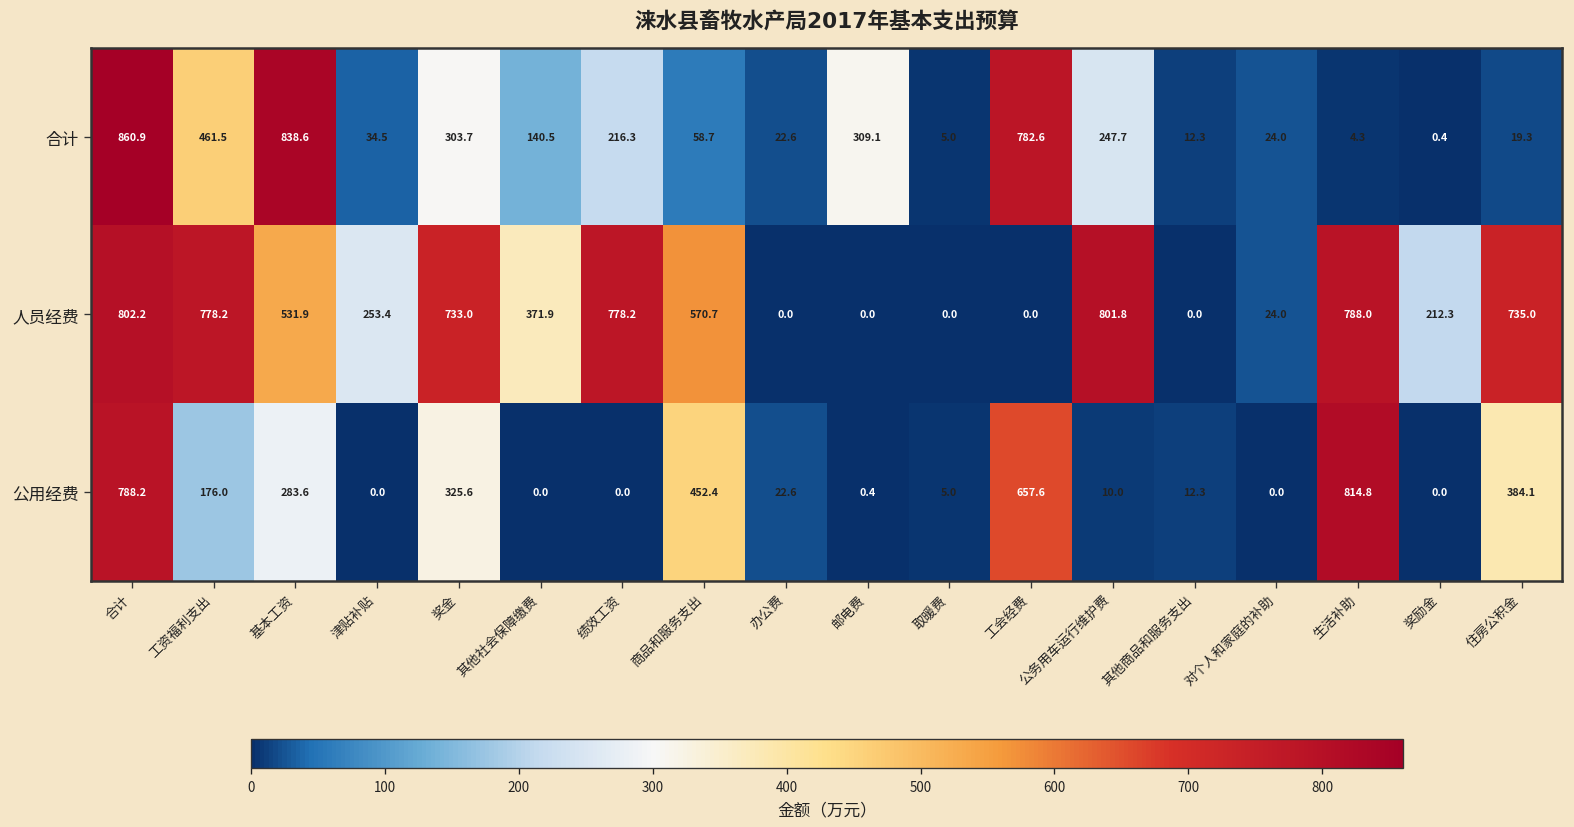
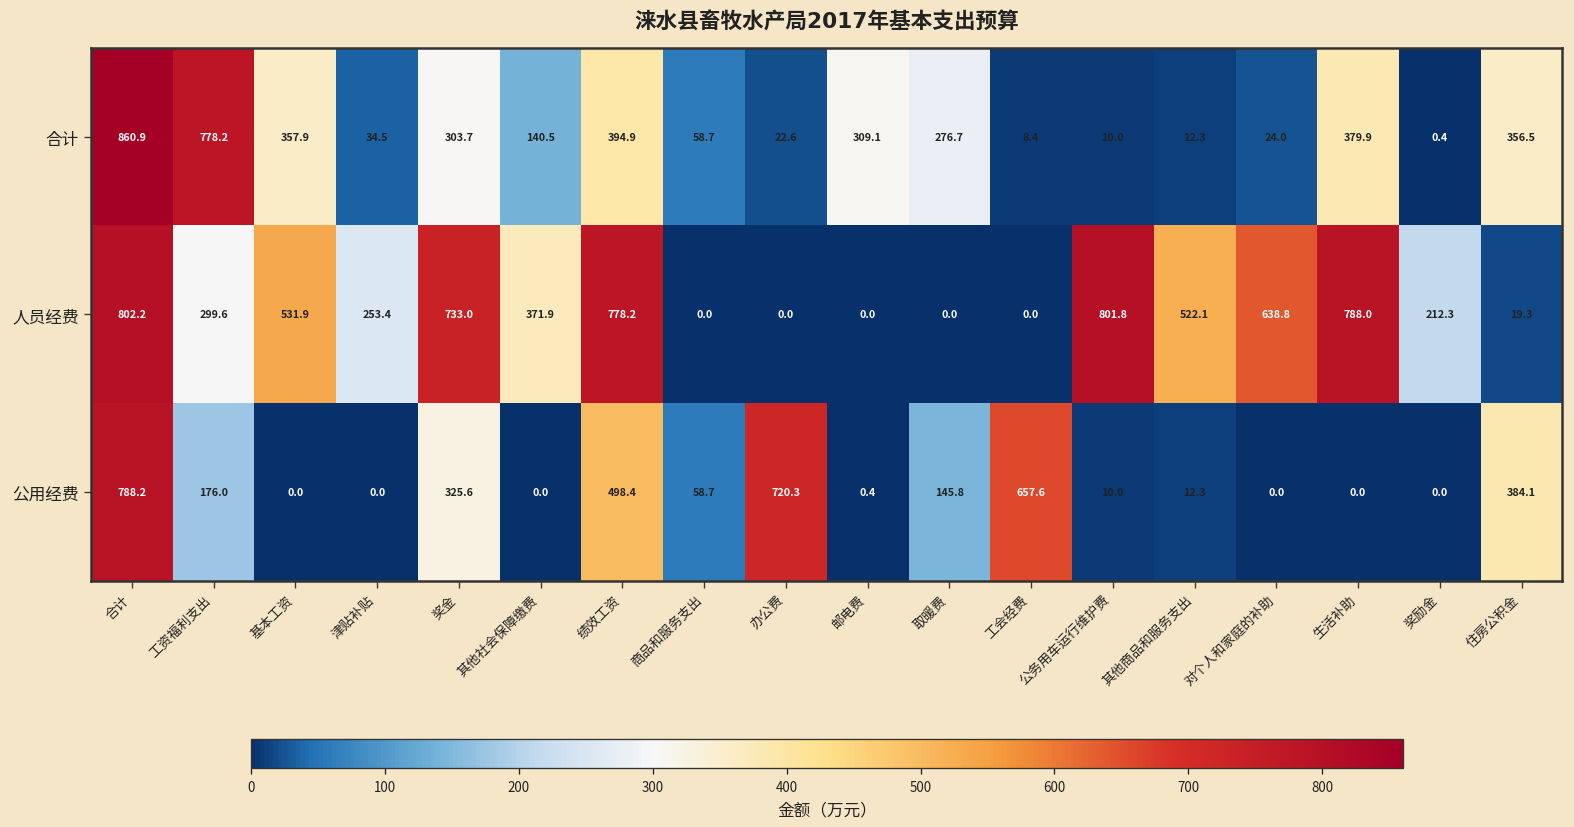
  {
    "合计": {
      "合计": 860.9,
-     "工资福利支出": 461.5,
-     "基本工资": 838.6,
+     "工资福利支出": 778.2,
+     "基本工资": 357.9,
      "津贴补贴": 34.5,
      "奖金": 303.7,
      "其他社会保障缴费": 140.5,
-     "绩效工资": 216.3,
+     "绩效工资": 394.9,
      "商品和服务支出": 58.7,
      "办公费": 22.6,
      "邮电费": 309.1,
-     "取暖费": 5.0,
-     "工会经费": 782.6,
-     "公务用车运行维护费": 247.7,
+     "取暖费": 276.7,
+     "工会经费": 8.4,
+     "公务用车运行维护费": 10.0,
      "其他商品和服务支出": 12.3,
      "对个人和家庭的补助": 24.0,
-     "生活补助": 4.3,
+     "生活补助": 379.9,
      "奖励金": 0.4,
-     "住房公积金": 19.3
+     "住房公积金": 356.5
    },
    "人员经费": {
      "合计": 802.2,
-     "工资福利支出": 778.2,
+     "工资福利支出": 299.6,
      "基本工资": 531.9,
      "津贴补贴": 253.4,
      "奖金": 733.0,
      "其他社会保障缴费": 371.9,
      "绩效工资": 778.2,
-     "商品和服务支出": 570.7,
+     "商品和服务支出": 0.0,
      "办公费": 0.0,
      "邮电费": 0.0,
      "取暖费": 0.0,
      "工会经费": 0.0,
      "公务用车运行维护费": 801.8,
-     "其他商品和服务支出": 0.0,
-     "对个人和家庭的补助": 24.0,
+     "其他商品和服务支出": 522.1,
+     "对个人和家庭的补助": 638.8,
      "生活补助": 788.0,
      "奖励金": 212.3,
-     "住房公积金": 735.0
+     "住房公积金": 19.3
    },
    "公用经费": {
      "合计": 788.2,
      "工资福利支出": 176.0,
-     "基本工资": 283.6,
+     "基本工资": 0.0,
      "津贴补贴": 0.0,
      "奖金": 325.6,
      "其他社会保障缴费": 0.0,
-     "绩效工资": 0.0,
-     "商品和服务支出": 452.4,
-     "办公费": 22.6,
+     "绩效工资": 498.4,
+     "商品和服务支出": 58.7,
+     "办公费": 720.3,
      "邮电费": 0.4,
-     "取暖费": 5.0,
+     "取暖费": 145.8,
      "工会经费": 657.6,
      "公务用车运行维护费": 10.0,
      "其他商品和服务支出": 12.3,
      "对个人和家庭的补助": 0.0,
-     "生活补助": 814.8,
+     "生活补助": 0.0,
      "奖励金": 0.0,
      "住房公积金": 384.1
    }
  }
